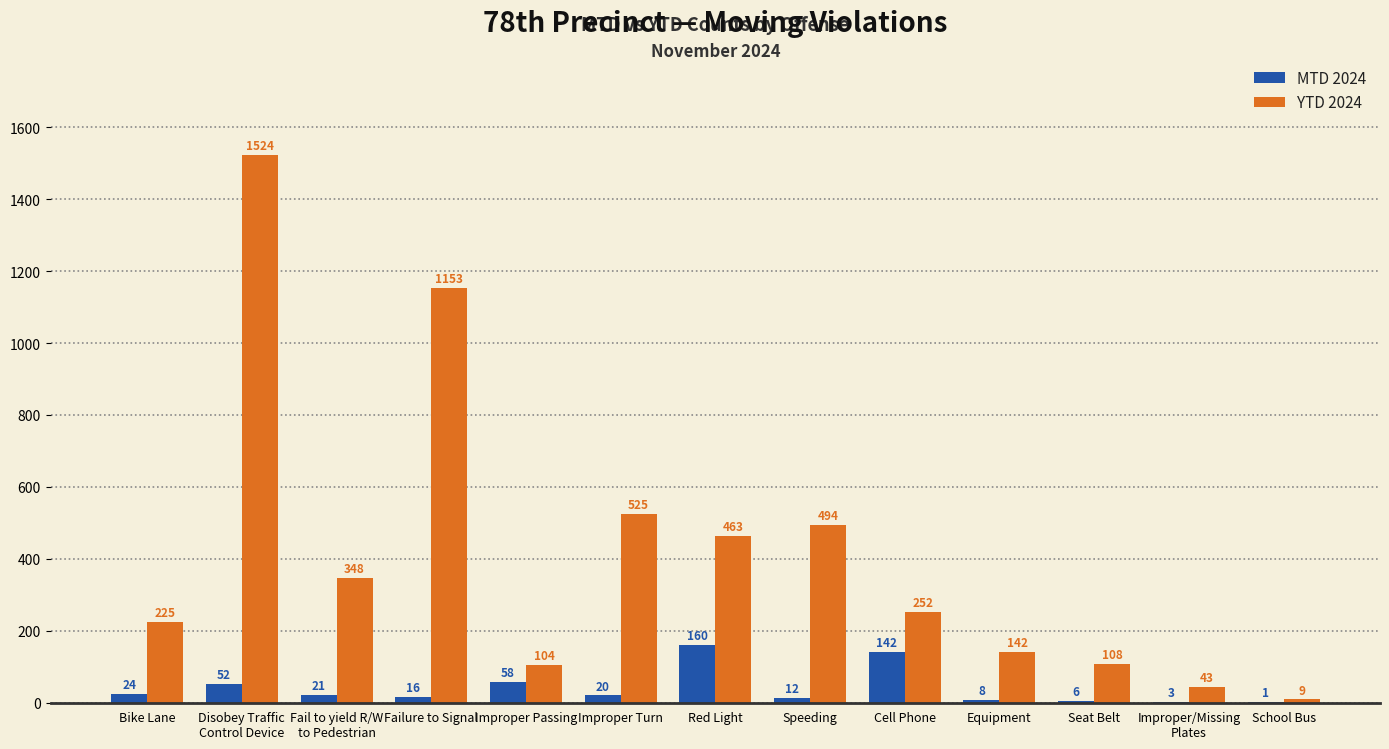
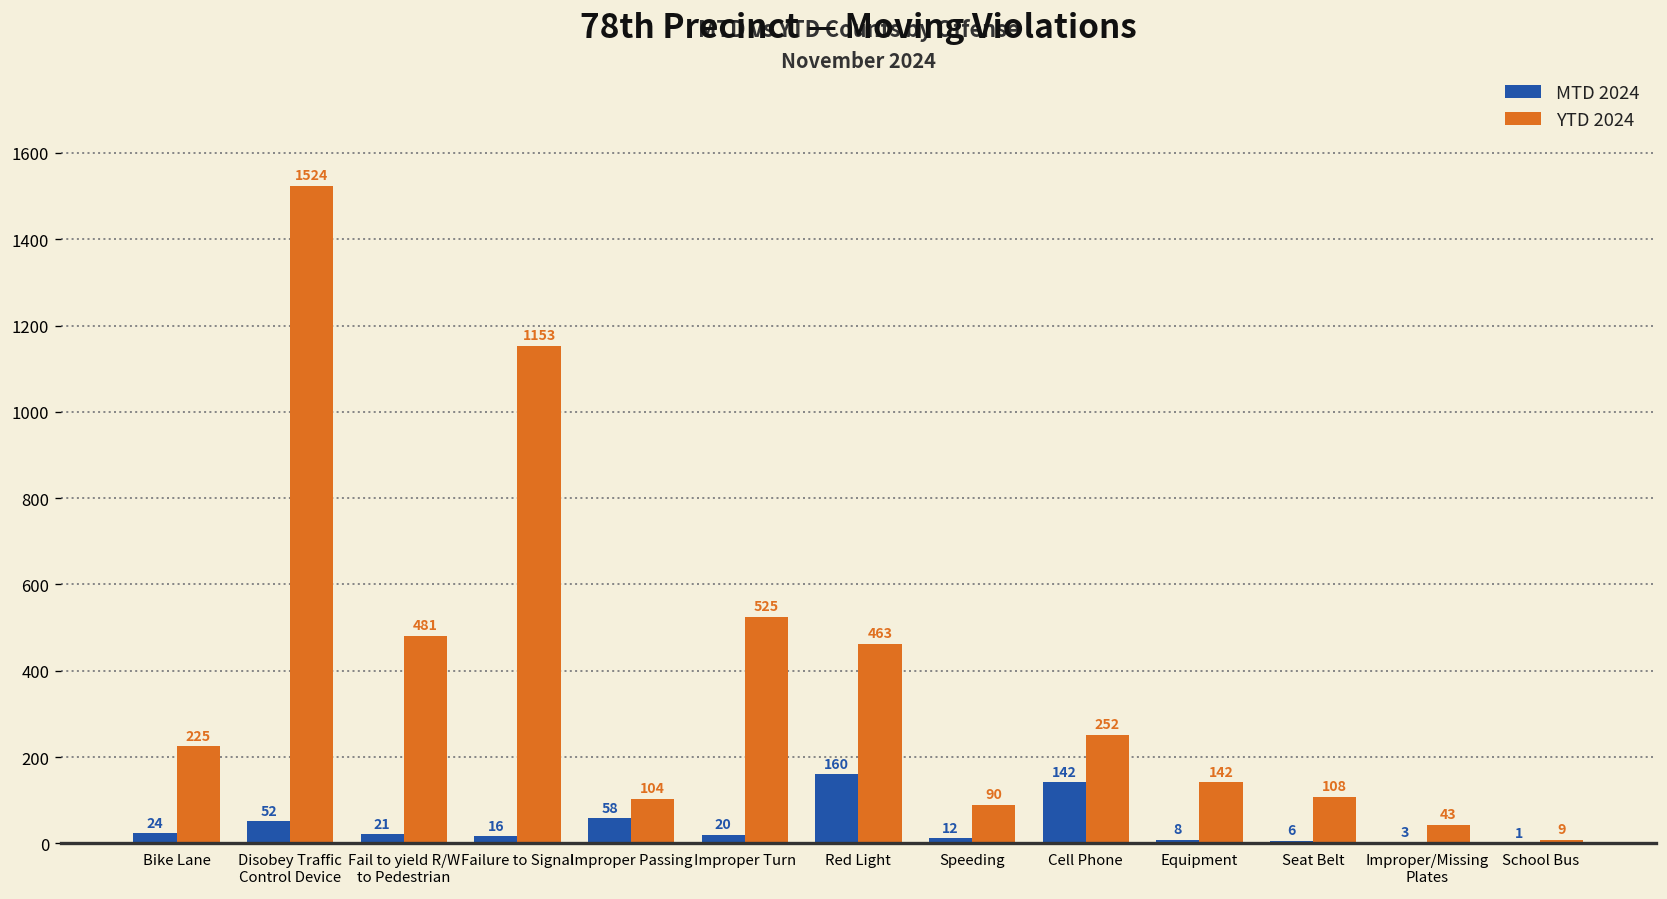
  {
    "MTD 2024": {
      "Bike Lane": 24,
      "Disobey Traffic Control Device": 52,
      "Fail to yield R/W to Pedestrian": 21,
      "Failure to Signal": 16,
      "Improper Passing": 58,
      "Improper Turn": 20,
      "Red Light": 160,
      "Speeding": 12,
      "Cell Phone": 142,
      "Equipment": 8,
      "Seat Belt": 6,
      "Improper/Missing Plates": 3,
      "School Bus": 1
    },
    "YTD 2024": {
      "Bike Lane": 225,
      "Disobey Traffic Control Device": 1524,
-     "Fail to yield R/W to Pedestrian": 348,
+     "Fail to yield R/W to Pedestrian": 481,
      "Failure to Signal": 1153,
      "Improper Passing": 104,
      "Improper Turn": 525,
      "Red Light": 463,
-     "Speeding": 494,
+     "Speeding": 90,
      "Cell Phone": 252,
      "Equipment": 142,
      "Seat Belt": 108,
      "Improper/Missing Plates": 43,
      "School Bus": 9
    }
  }
